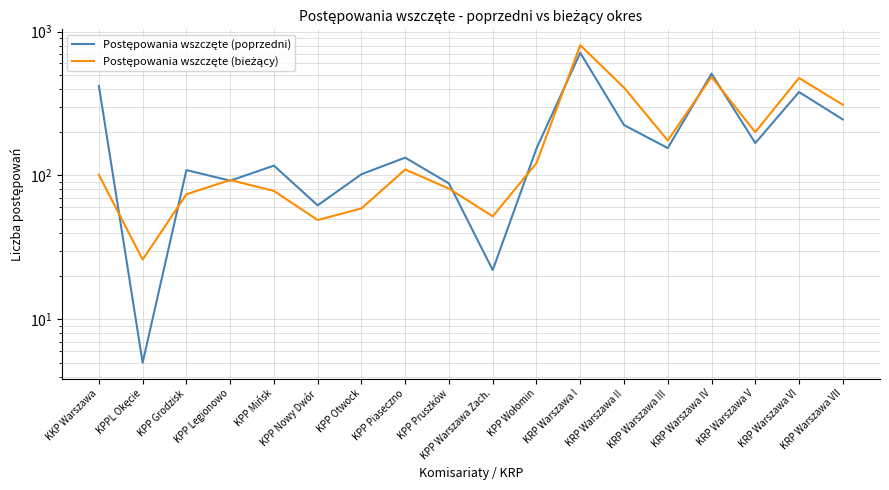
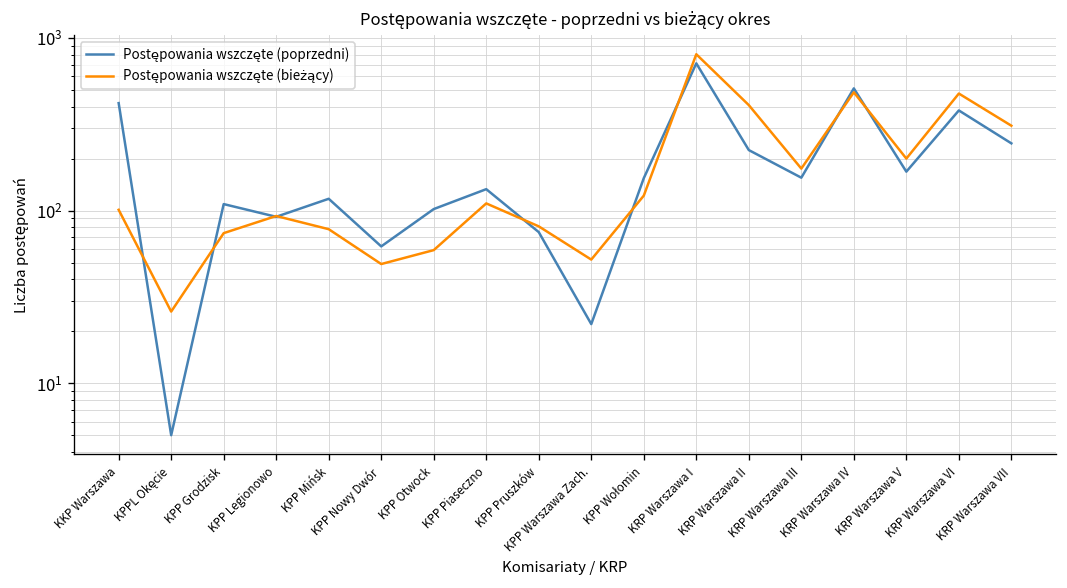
  {
    "Postępowania wszczęte (poprzedni)": {
      "KKP Warszawa": 420,
      "KPPL Okęcie": 5,
      "KPP Grodzisk": 110,
      "KPP Mińsk": 120,
      "KPP Nowy Dwór": 62,
      "KPP Otwock": 100,
      "KPP Piaseczno": 130,
-     "KPP Pruszków": 90,
+     "KPP Pruszków": 80,
      "KPP Warszawa Zach.": 22,
      "KPP Wołomin": 150,
      "KRP Warszawa I": 700,
      "KRP Warszawa II": 220,
      "KRP Warszawa III": 160,
      "KRP Warszawa IV": 510,
      "KRP Warszawa V": 170,
      "KRP Warszawa VI": 380,
      "KRP Warszawa VII": 250
    },
    "Postępowania wszczęte (bieżący)": {
      "KKP Warszawa": 100,
      "KPPL Okęcie": 26,
      "KPP Grodzisk": 70,
      "KPP Mińsk": 80,
      "KPP Nowy Dwór": 49,
      "KPP Otwock": 59,
      "KPP Piaseczno": 110,
      "KPP Pruszków": 80,
      "KPP Warszawa Zach.": 52,
      "KPP Wołomin": 120,
      "KRP Warszawa I": 800,
      "KRP Warszawa II": 410,
      "KRP Warszawa III": 180,
      "KRP Warszawa IV": 480,
      "KRP Warszawa V": 200,
      "KRP Warszawa VI": 480,
      "KRP Warszawa VII": 310
    }
  }
